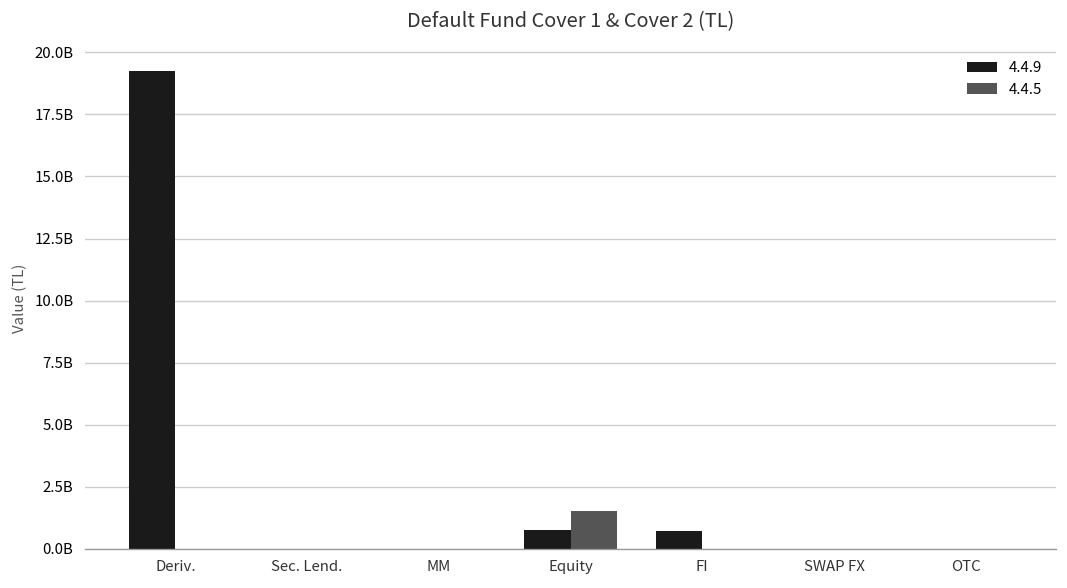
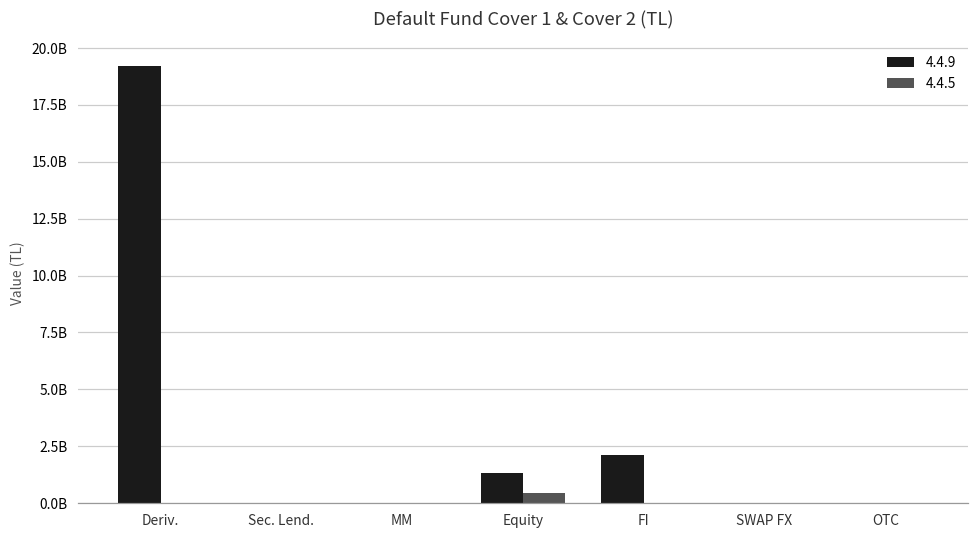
  {
    "4.4.9": {
      "Deriv.": 19200000000,
      "Sec. Lend.": 0,
      "MM": 0,
-     "Equity": 800000000,
-     "FI": 700000000,
+     "Equity": 1300000000,
+     "FI": 2100000000,
      "SWAP FX": 0,
      "OTC": 0
    },
    "4.4.5": {
      "Deriv.": 0,
      "Sec. Lend.": 0,
      "MM": 0,
-     "Equity": 1500000000,
+     "Equity": 400000000,
      "FI": 0,
      "SWAP FX": 0,
      "OTC": 0
    }
  }
